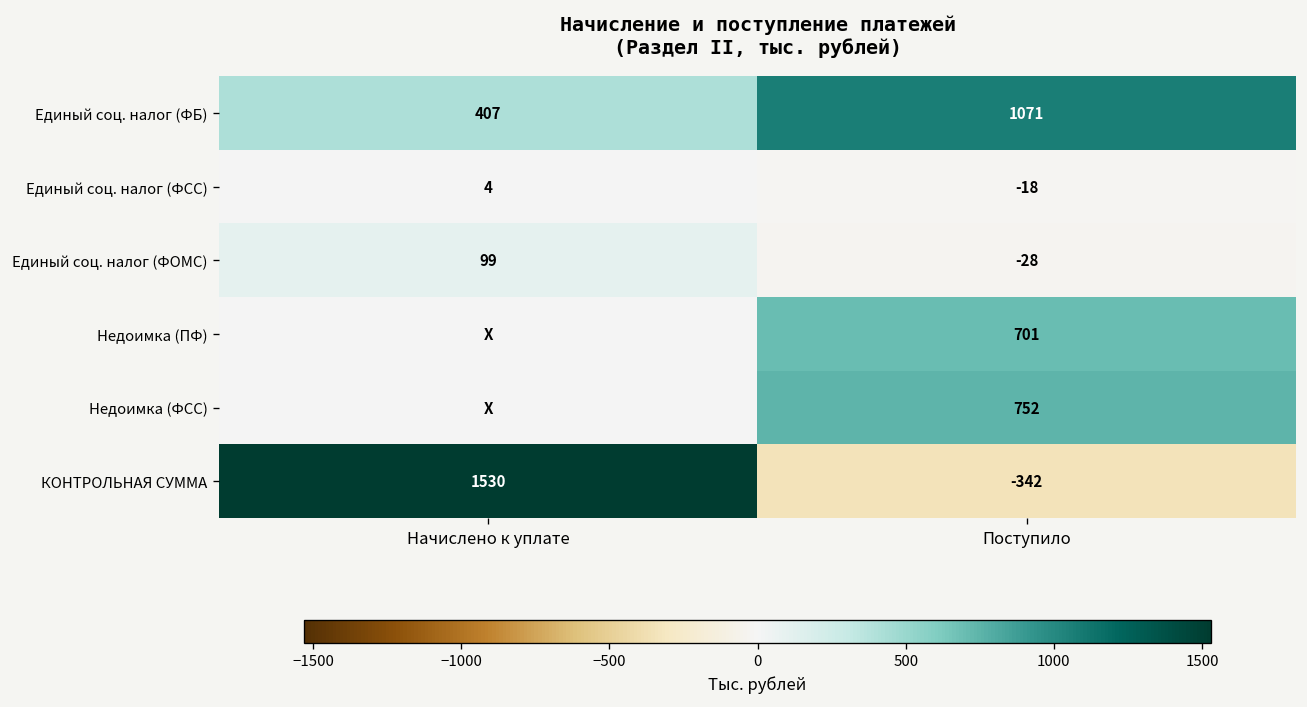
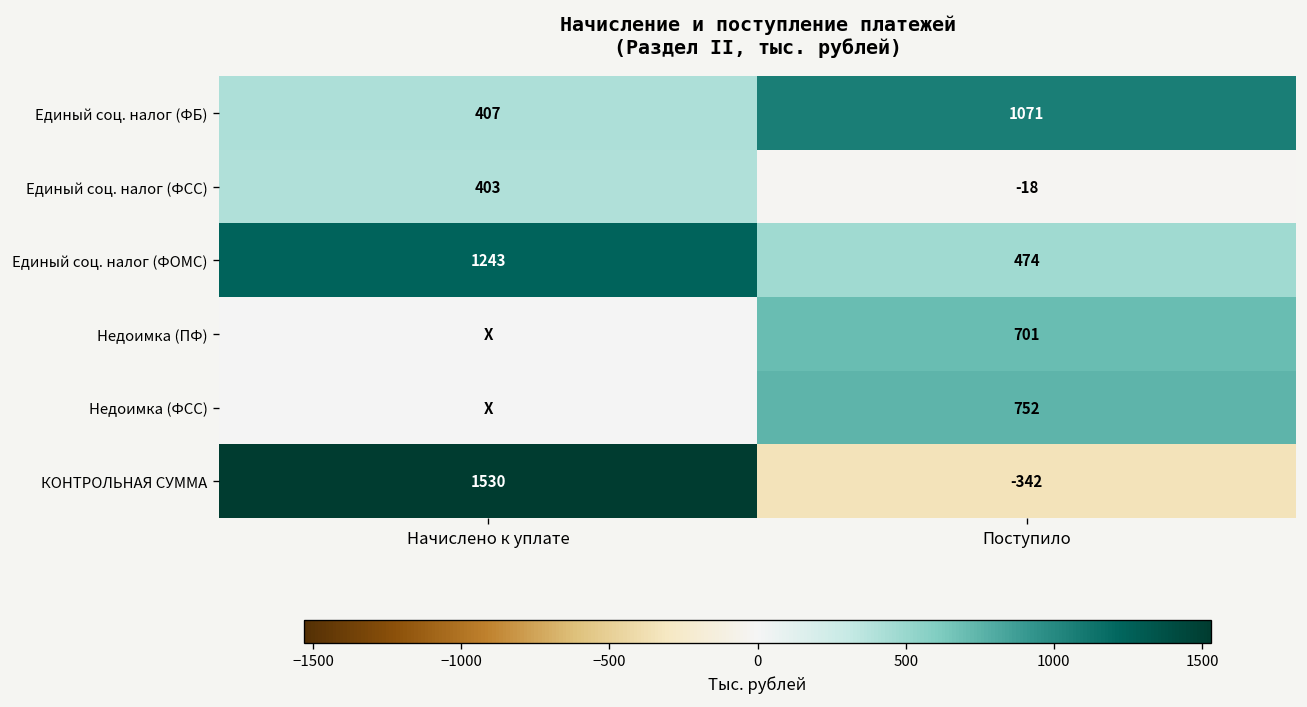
  {
    "Единый соц. налог (ФБ)": {
      "Начислено к уплате": 407,
      "Поступило": 1071
    },
    "Единый соц. налог (ФСС)": {
-     "Начислено к уплате": 4,
+     "Начислено к уплате": 403,
      "Поступило": -18
    },
    "Единый соц. налог (ФОМС)": {
-     "Начислено к уплате": 99,
-     "Поступило": -28
+     "Начислено к уплате": 1243,
+     "Поступило": 474
    },
    "Недоимка (ПФ)": {
      "Поступило": 701
    },
    "Недоимка (ФСС)": {
      "Поступило": 752
    },
    "КОНТРОЛЬНАЯ СУММА": {
      "Начислено к уплате": 1530,
      "Поступило": -342
    }
  }
